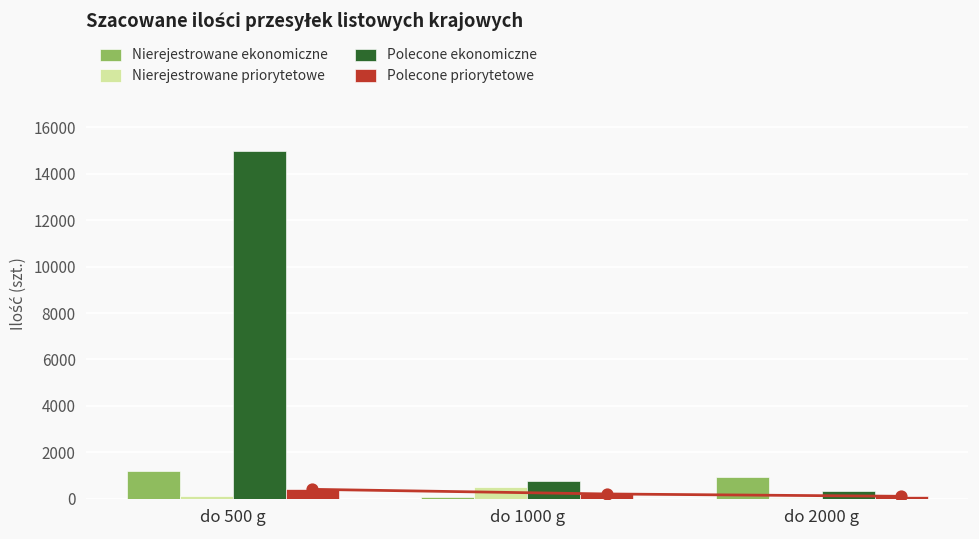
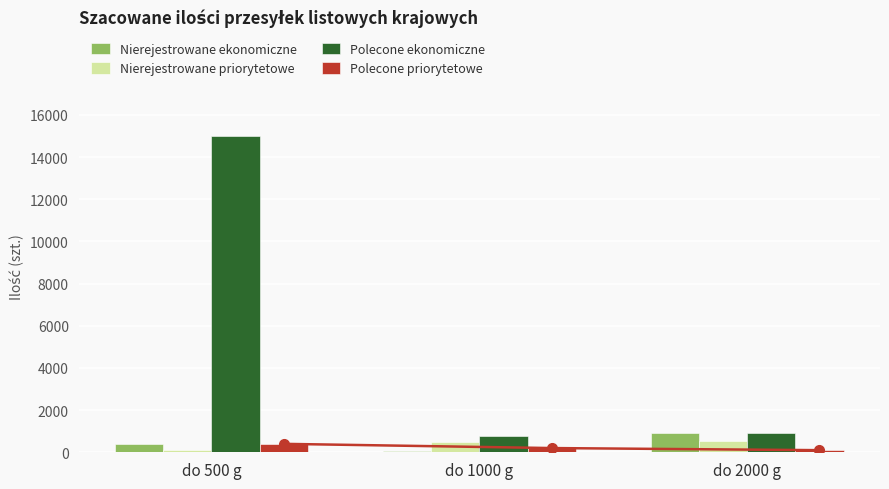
  {
    "Nierejestrowane ekonomiczne": {
-     "do 500 g": 1200,
+     "do 500 g": 400,
      "do 2000 g": 900
    },
    "Nierejestrowane priorytetowe": {
      "do 500 g": 100,
      "do 1000 g": 500,
-     "do 2000 g": 0
+     "do 2000 g": 500
    },
    "Polecone ekonomiczne": {
      "do 500 g": 15000,
      "do 1000 g": 800,
-     "do 2000 g": 300
+     "do 2000 g": 900
    },
    "Polecone priorytetowe": {
      "do 500 g": 400,
      "do 1000 g": 200
    }
  }
